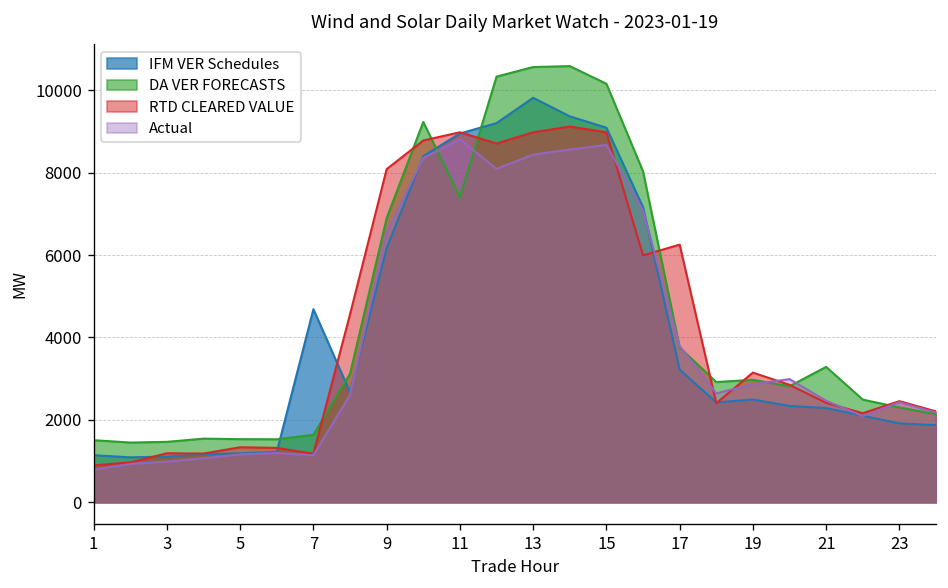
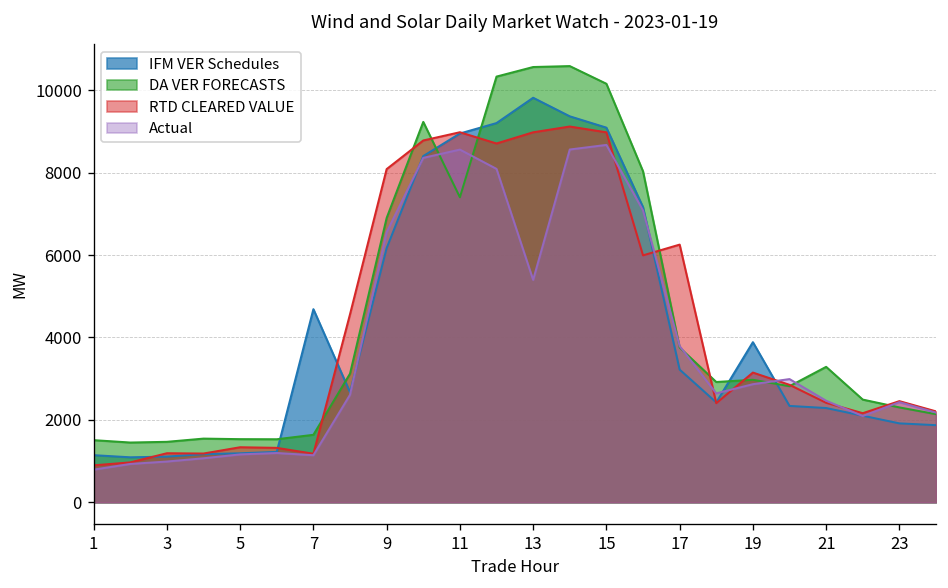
  {
    "IFM VER Schedules": {
      "1": 1100,
      "3": 1100,
      "7": 4700,
      "9": 6200,
      "13": 9800,
      "15": 9100,
      "17": 3200,
-     "19": 2500,
+     "19": 3900,
      "21": 2300,
      "23": 1900
    },
    "DA VER FORECASTS": {
      "1": 1500,
      "3": 1500,
      "5": 1500,
      "7": 1600,
      "9": 6900,
      "11": 7400,
      "13": 10600,
      "15": 10200,
      "19": 3000,
      "21": 3300,
      "23": 2300
    },
    "RTD CLEARED VALUE": {
      "1": 900,
      "3": 1200,
      "5": 1300,
      "9": 8100,
      "13": 9000,
      "15": 9000,
      "17": 6300,
      "19": 3100
    },
    "Actual": {
      "1": 800,
      "3": 1000,
      "9": 6600,
-     "11": 8800,
-     "13": 8400,
+     "11": 8600,
+     "13": 5400,
      "15": 8700,
      "19": 2900
    }
  }
